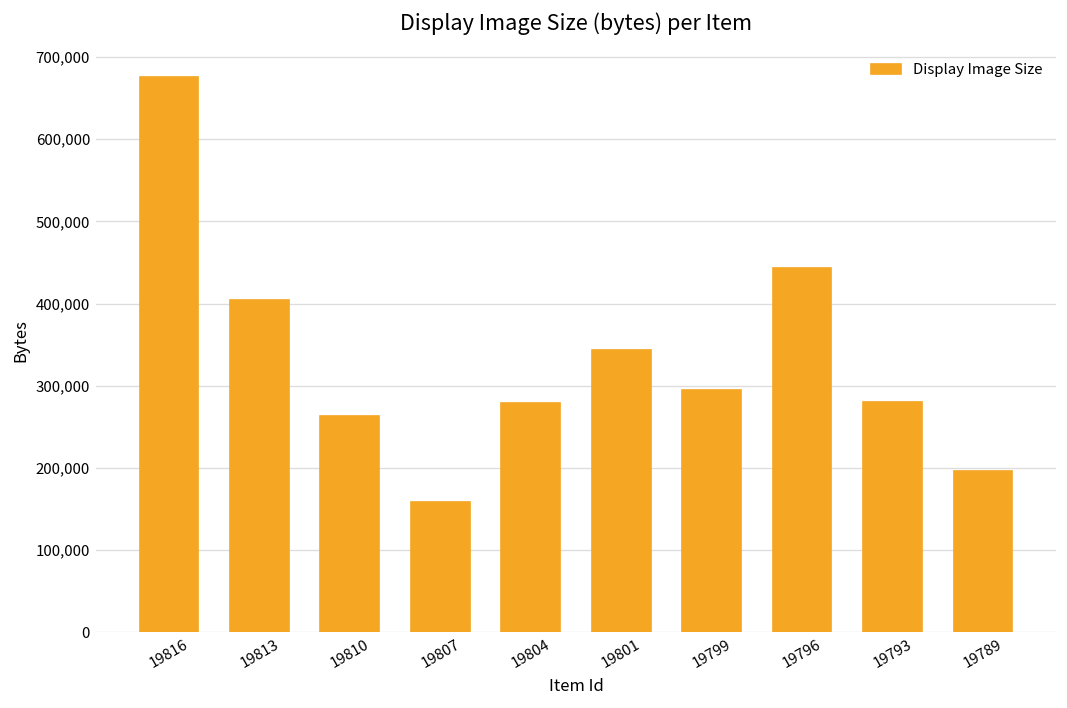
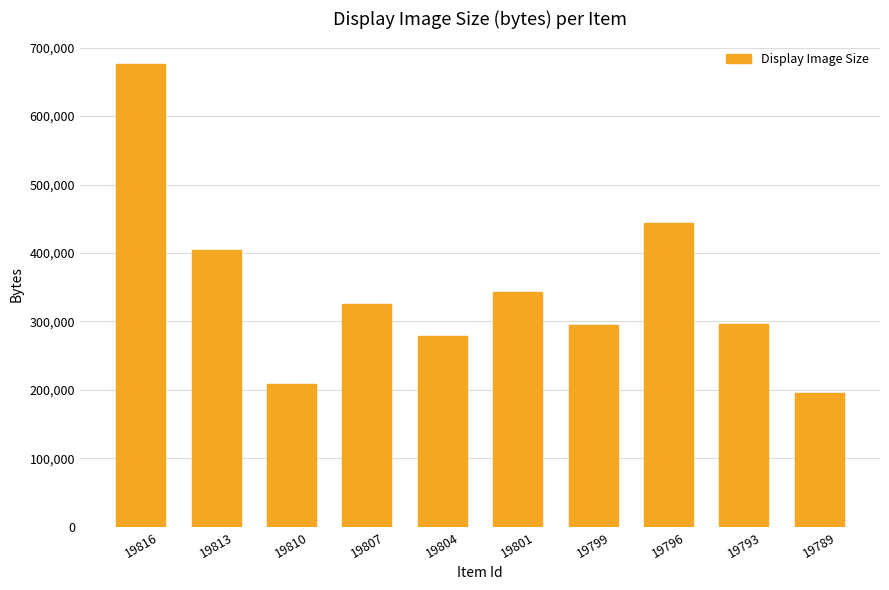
  {
    "19816": "680,000",
    "19813": "400,000",
-   "19810": "260,000",
-   "19807": "160,000",
+   "19810": "210,000",
+   "19807": "330,000",
    "19804": "280,000",
    "19801": "340,000",
    "19799": "300,000",
    "19796": "440,000",
-   "19793": "280,000",
+   "19793": "300,000",
    "19789": "200,000"
  }
